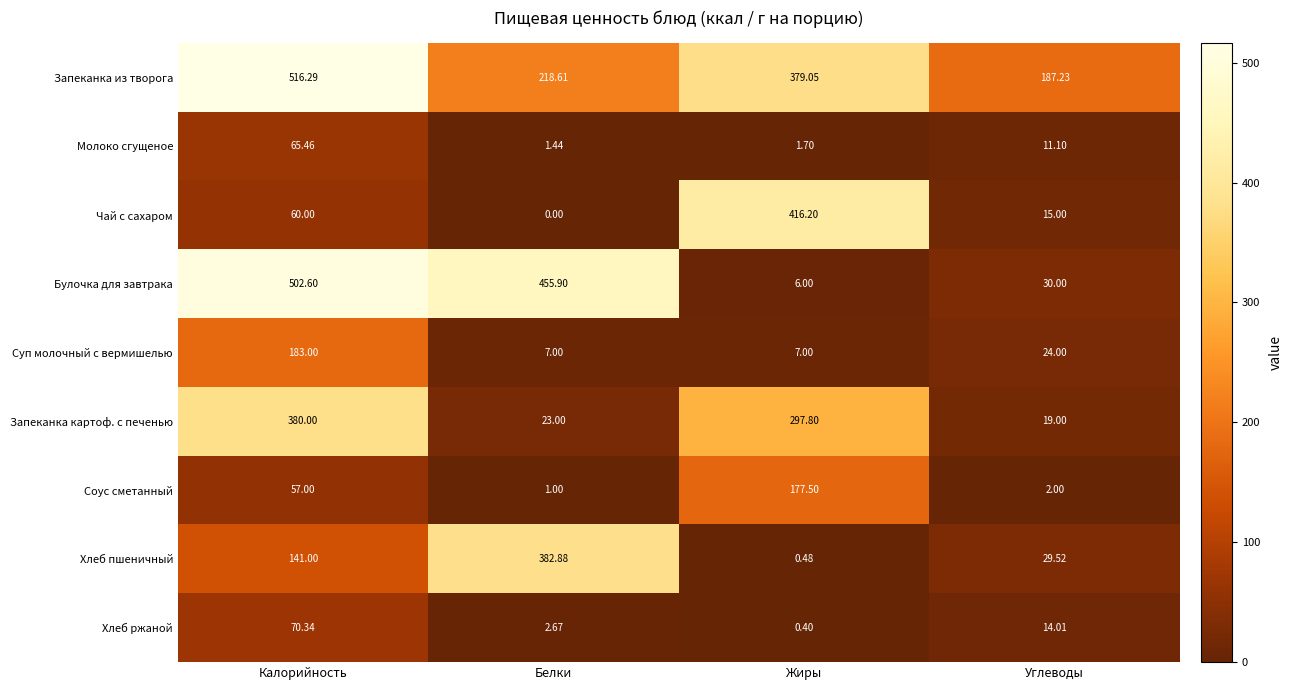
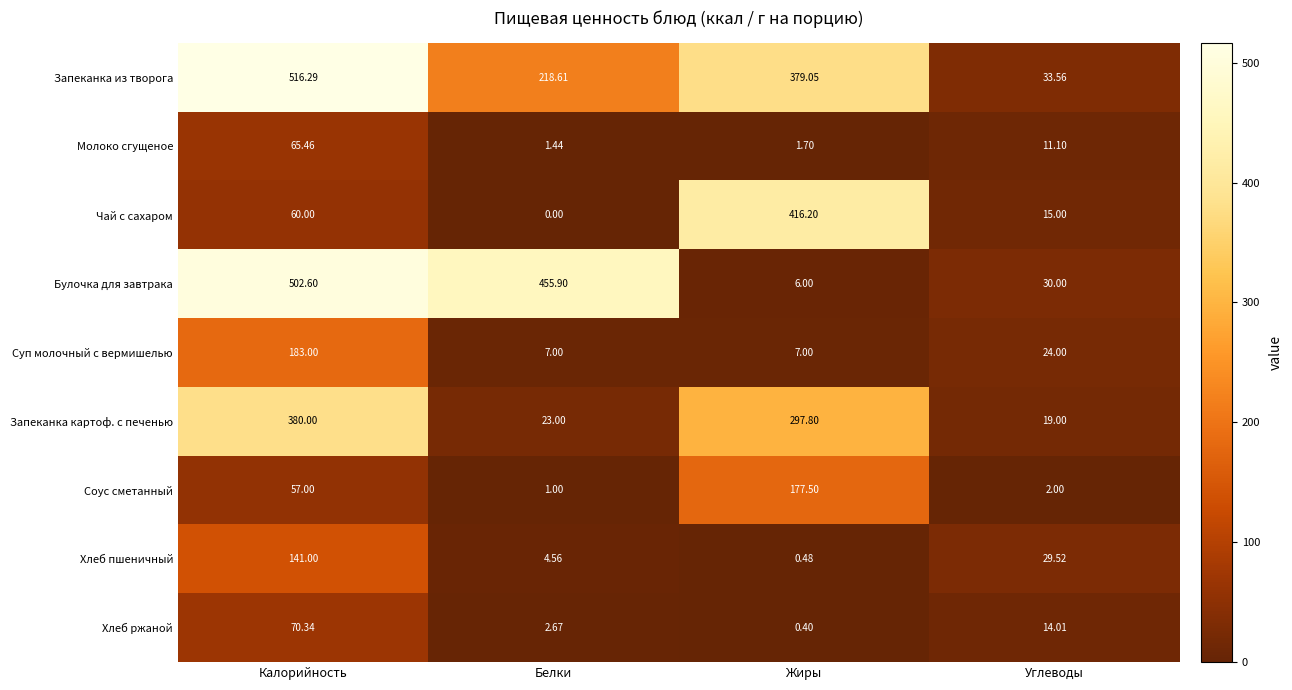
  {
    "Запеканка из творога": {
      "Калорийность": 516.29,
      "Белки": 218.61,
      "Жиры": 379.05,
-     "Углеводы": 187.23
+     "Углеводы": 33.56
    },
    "Молоко сгущеное": {
      "Калорийность": 65.46,
      "Белки": 1.44,
      "Жиры": 1.70,
      "Углеводы": 11.10
    },
    "Чай с сахаром": {
      "Калорийность": 60.00,
      "Белки": 0.00,
      "Жиры": 416.20,
      "Углеводы": 15.00
    },
    "Булочка для завтрака": {
      "Калорийность": 502.60,
      "Белки": 455.90,
      "Жиры": 6.00,
      "Углеводы": 30.00
    },
    "Суп молочный с вермишелью": {
      "Калорийность": 183.00,
      "Белки": 7.00,
      "Жиры": 7.00,
      "Углеводы": 24.00
    },
    "Запеканка картоф. с печенью": {
      "Калорийность": 380.00,
      "Белки": 23.00,
      "Жиры": 297.80,
      "Углеводы": 19.00
    },
    "Соус сметанный": {
      "Калорийность": 57.00,
      "Белки": 1.00,
      "Жиры": 177.50,
      "Углеводы": 2.00
    },
    "Хлеб пшеничный": {
      "Калорийность": 141.00,
-     "Белки": 382.88,
+     "Белки": 4.56,
      "Жиры": 0.48,
      "Углеводы": 29.52
    },
    "Хлеб ржаной": {
      "Калорийность": 70.34,
      "Белки": 2.67,
      "Жиры": 0.40,
      "Углеводы": 14.01
    }
  }
